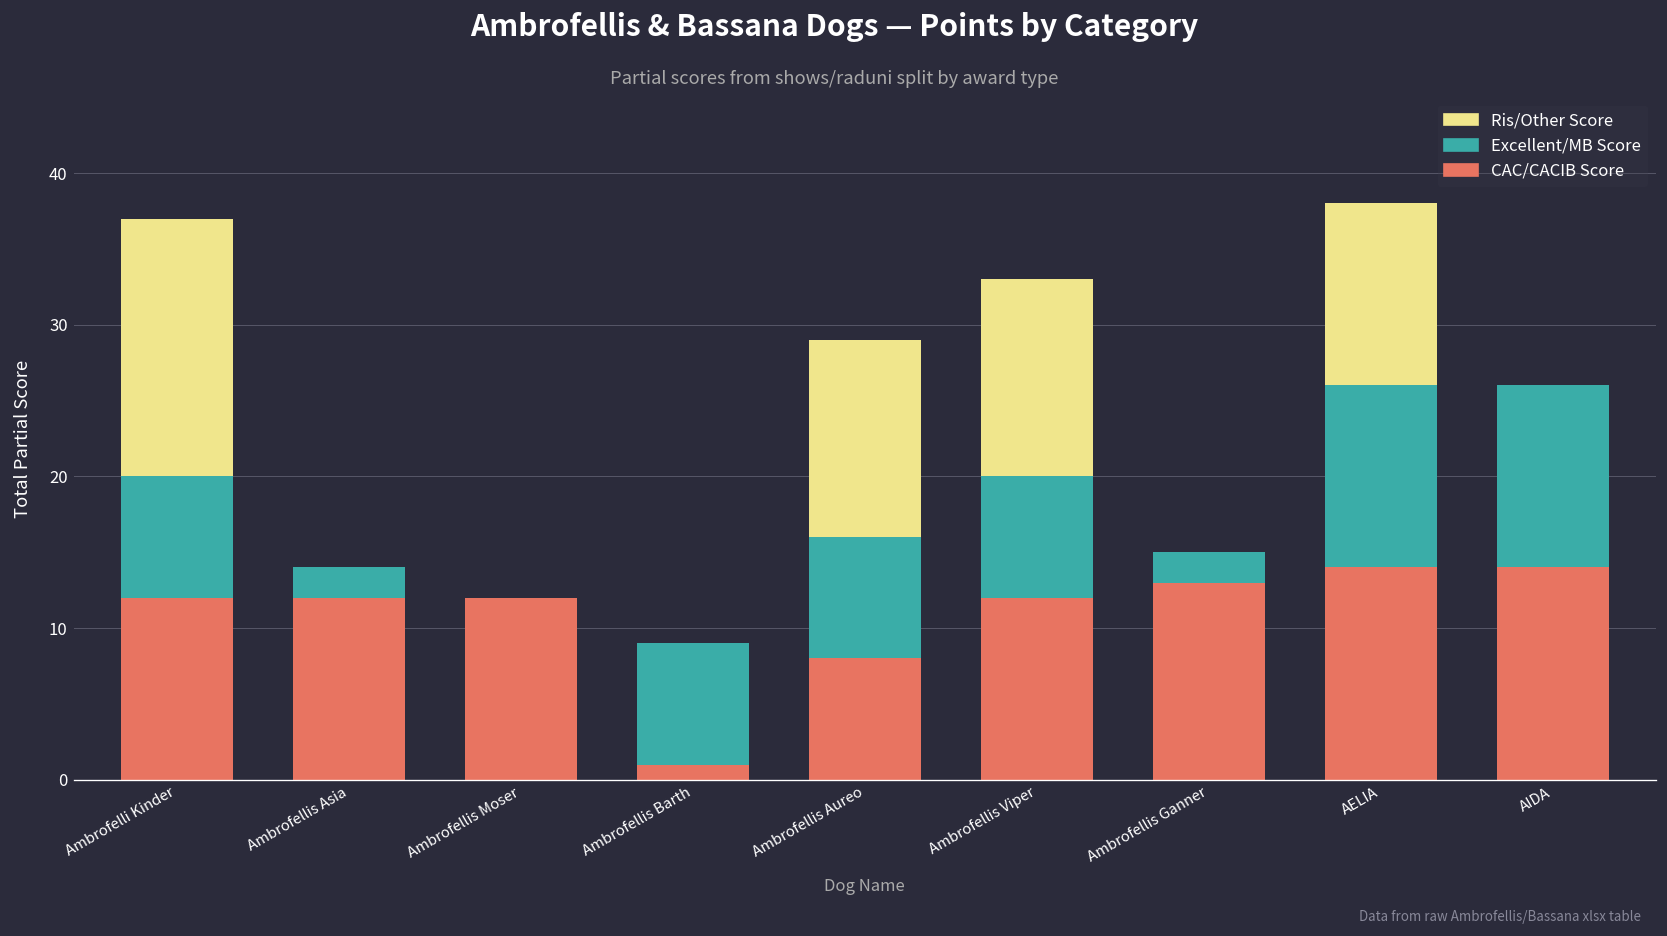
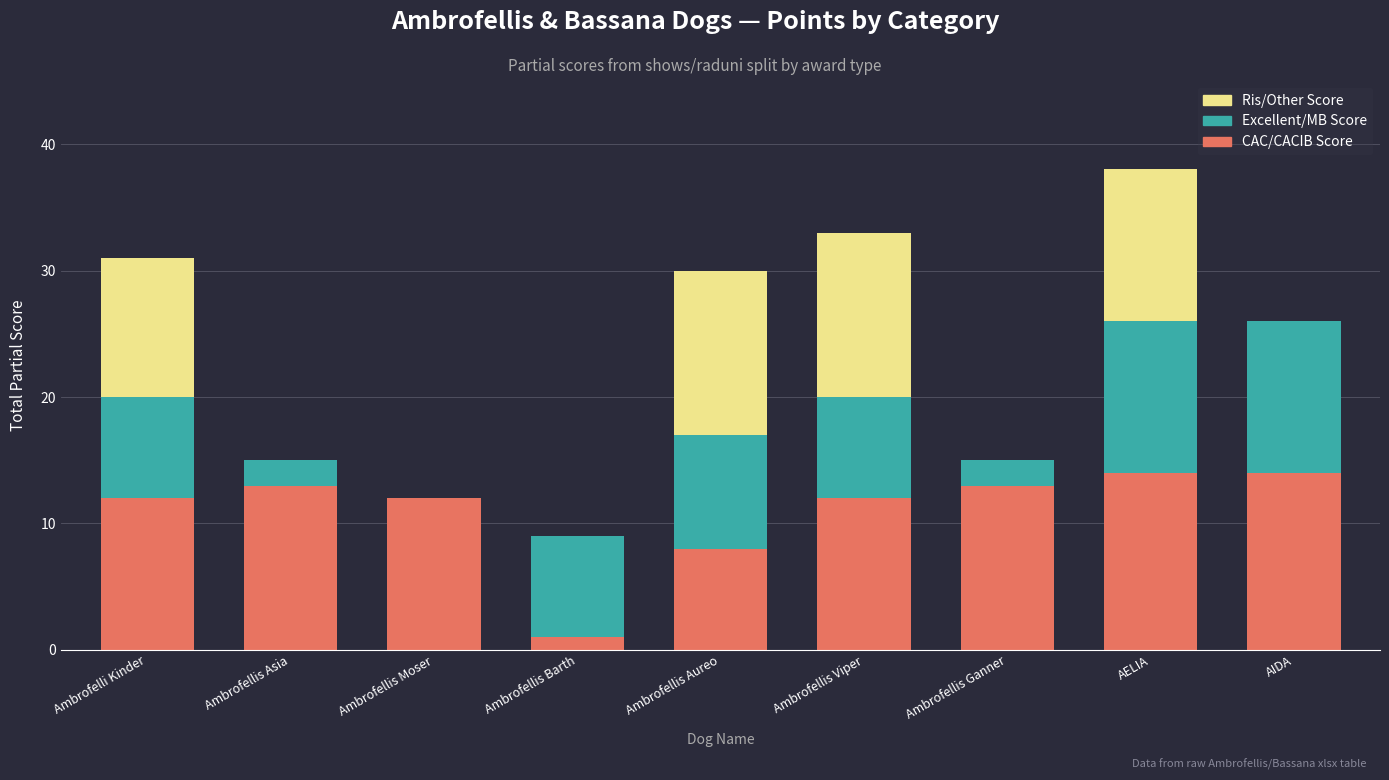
  {
    "CAC/CACIB Score": {
      "Ambrofelli Kinder": 12,
-     "Ambrofellis Asia": 12,
+     "Ambrofellis Asia": 13,
      "Ambrofellis Moser": 12,
      "Ambrofellis Barth": 1,
      "Ambrofellis Aureo": 8,
      "Ambrofellis Viper": 12,
      "Ambrofellis Ganner": 13,
      "AELIA": 14,
      "AIDA": 14
    },
    "Excellent/MB Score": {
      "Ambrofelli Kinder": 8,
      "Ambrofellis Asia": 2,
      "Ambrofellis Moser": 0,
      "Ambrofellis Barth": 8,
-     "Ambrofellis Aureo": 8,
+     "Ambrofellis Aureo": 9,
      "Ambrofellis Viper": 8,
      "Ambrofellis Ganner": 2,
      "AELIA": 12,
      "AIDA": 12
    },
    "Ris/Other Score": {
-     "Ambrofelli Kinder": 17,
+     "Ambrofelli Kinder": 11,
      "Ambrofellis Asia": 0,
      "Ambrofellis Moser": 0,
      "Ambrofellis Barth": 0,
      "Ambrofellis Aureo": 13,
      "Ambrofellis Viper": 13,
      "Ambrofellis Ganner": 0,
      "AELIA": 12,
      "AIDA": 0
    }
  }
